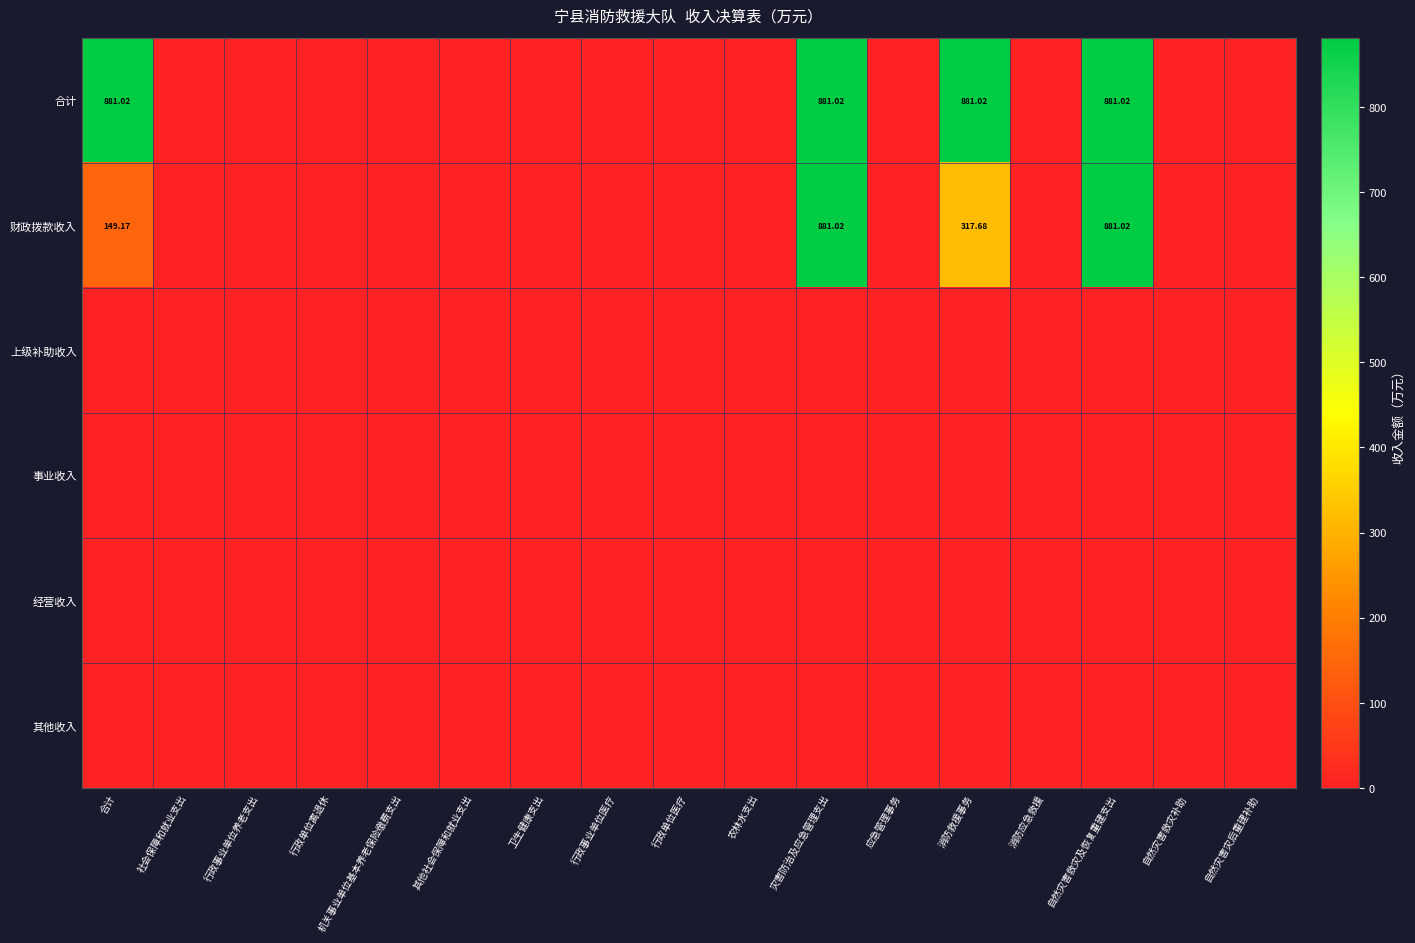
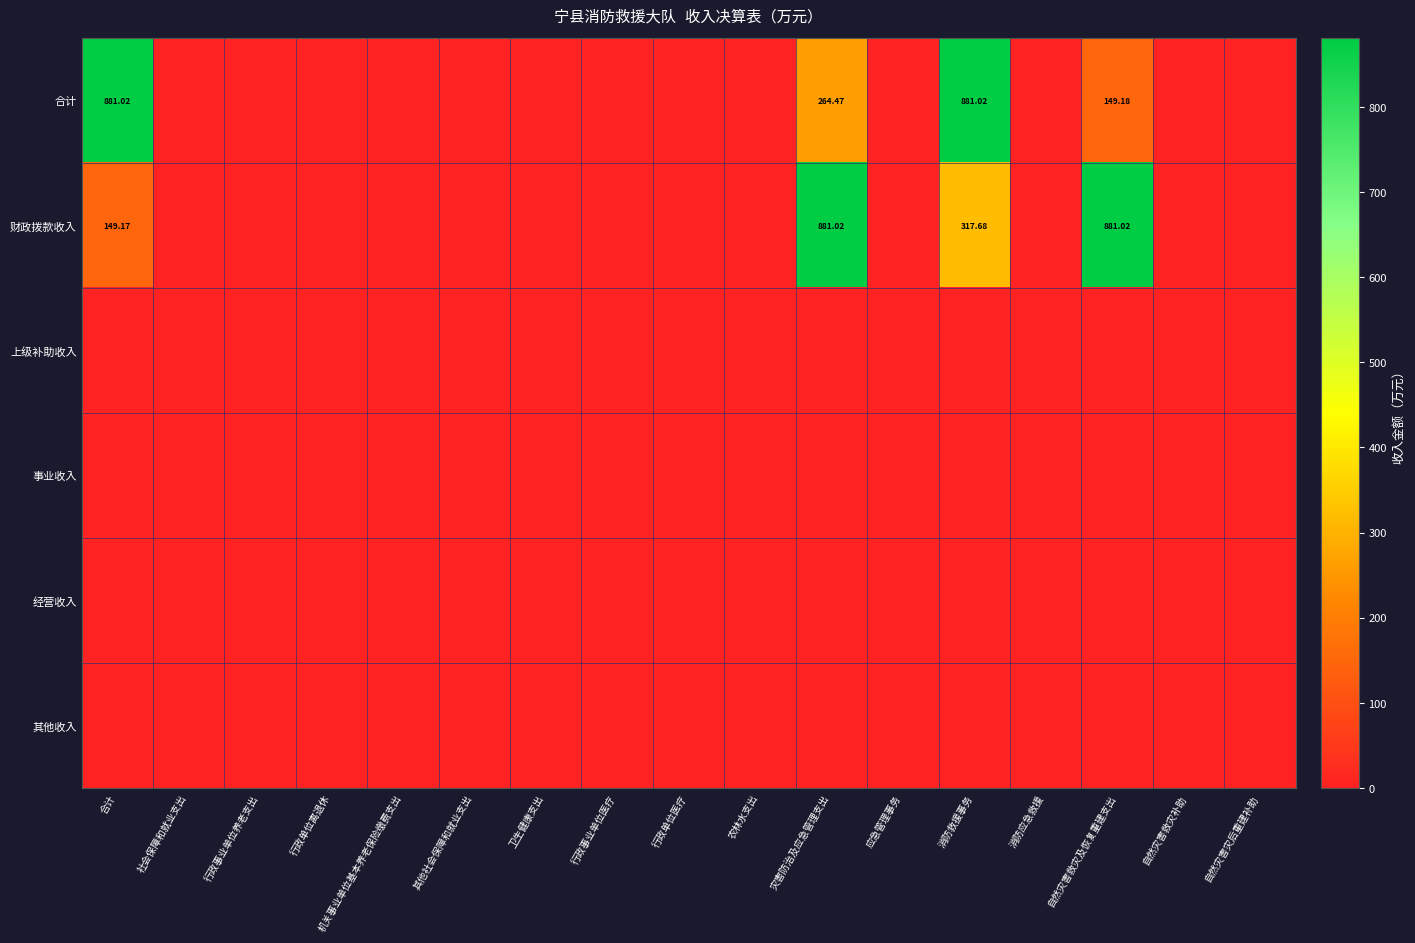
  {
    "合计": {
      "合计": 881.02,
-     "灾害防治及应急管理支出": 881.02,
+     "灾害防治及应急管理支出": 264.47,
      "消防救援事务": 881.02,
-     "自然灾害救灾及恢复重建支出": 881.02
+     "自然灾害救灾及恢复重建支出": 149.18
    },
    "财政拨款收入": {
      "合计": 149.17,
      "灾害防治及应急管理支出": 881.02,
      "消防救援事务": 317.68,
      "自然灾害救灾及恢复重建支出": 881.02
    }
  }
